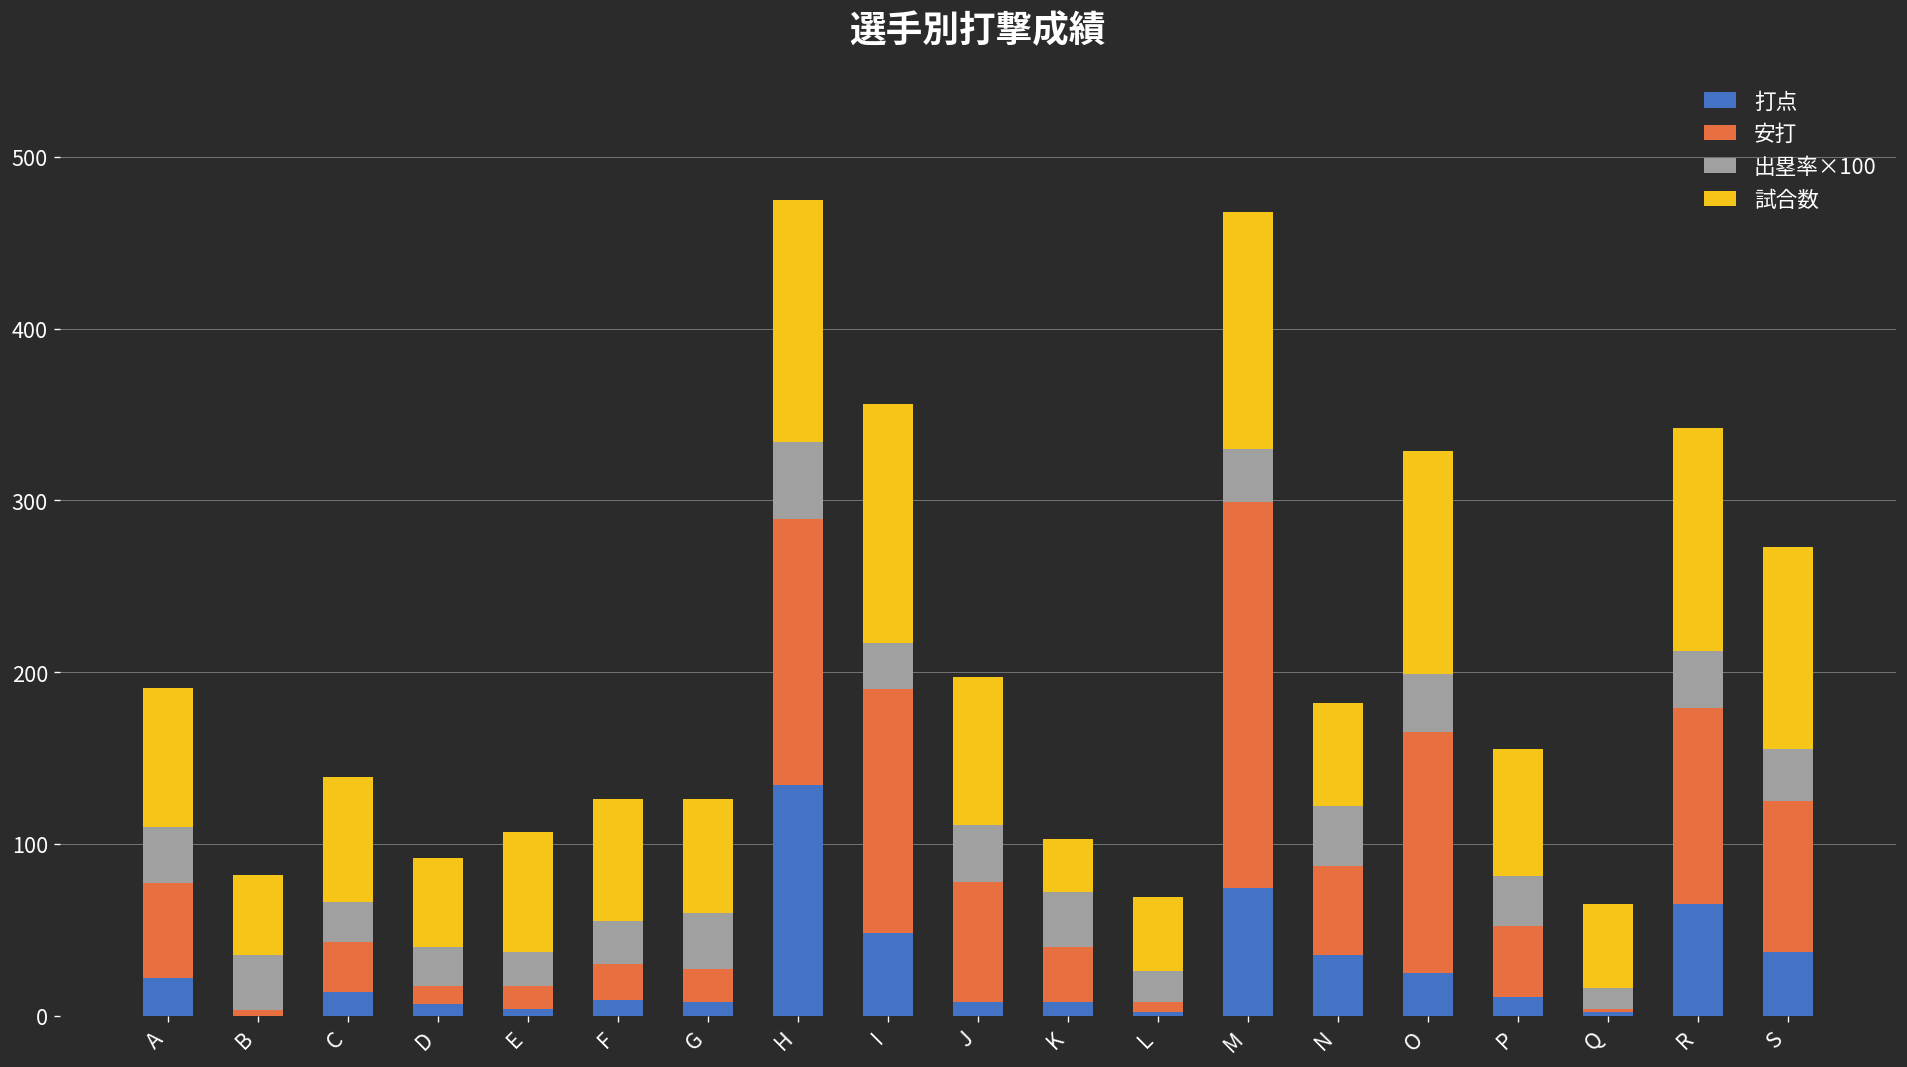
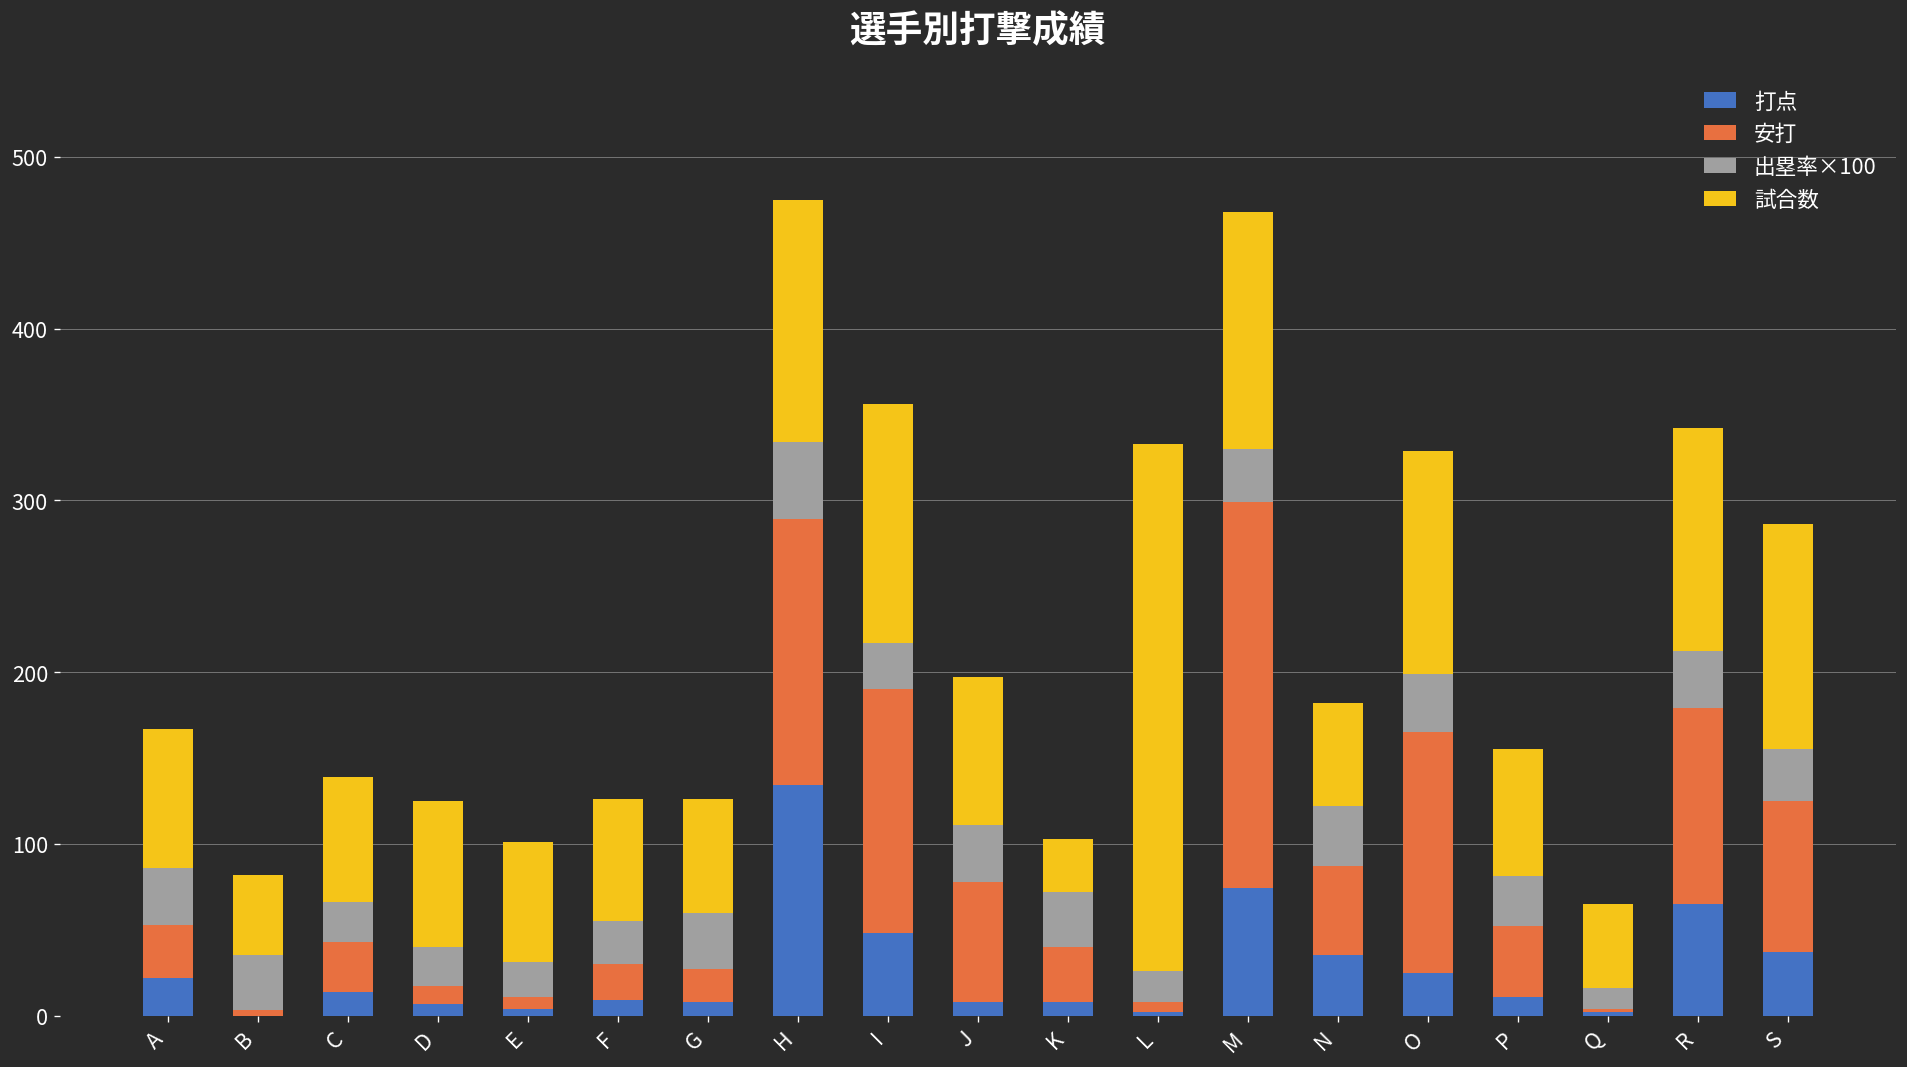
  {
    "打点": {
      "A": 22,
      "B": 0,
      "C": 14,
      "D": 7,
      "E": 4,
      "F": 9,
      "G": 8,
      "H": 134,
      "I": 48,
      "J": 8,
      "K": 8,
      "L": 2,
      "M": 74,
      "N": 35,
      "O": 25,
      "P": 11,
      "Q": 2,
      "R": 65,
      "S": 37
    },
    "安打": {
-     "A": 55,
+     "A": 31,
      "B": 3,
      "C": 29,
      "D": 10,
-     "E": 13,
+     "E": 7,
      "F": 21,
      "G": 19,
      "H": 155,
      "I": 142,
      "J": 70,
      "K": 32,
      "L": 6,
      "M": 225,
      "N": 52,
      "O": 140,
      "P": 41,
      "Q": 2,
      "R": 114,
      "S": 88
    },
    "出塁率×100": {
      "A": 33,
      "B": 32,
      "C": 23,
      "D": 23,
      "E": 20,
      "F": 25,
      "G": 33,
      "H": 45,
      "I": 27,
      "J": 33,
      "K": 32,
      "L": 18,
      "M": 31,
      "N": 35,
      "O": 34,
      "P": 29,
      "Q": 12,
      "R": 33,
      "S": 30
    },
    "試合数": {
      "A": 81,
      "B": 47,
      "C": 73,
-     "D": 52,
+     "D": 85,
      "E": 70,
      "F": 71,
      "G": 66,
      "H": 141,
      "I": 139,
      "J": 86,
      "K": 31,
-     "L": 43,
+     "L": 307,
      "M": 138,
      "N": 60,
      "O": 130,
      "P": 74,
      "Q": 49,
      "R": 130,
-     "S": 118
+     "S": 131
    }
  }
